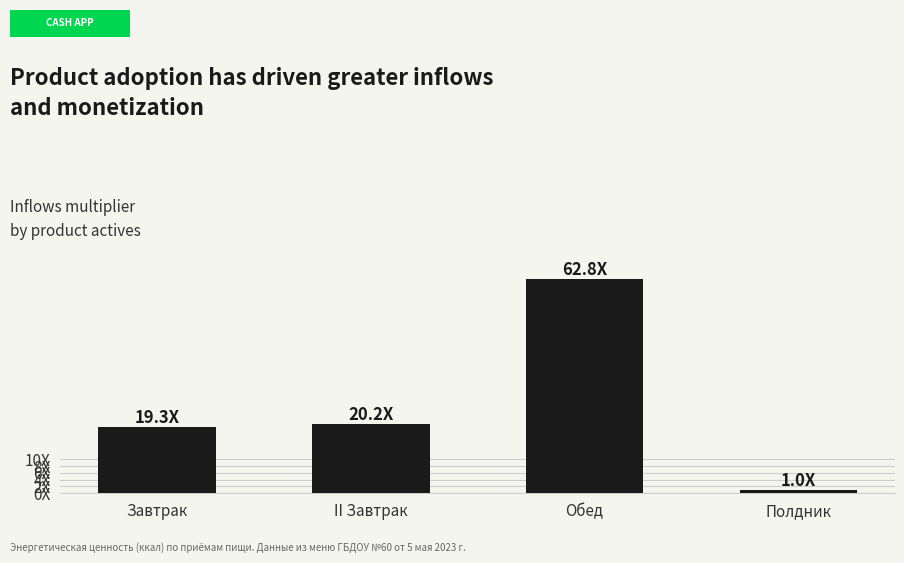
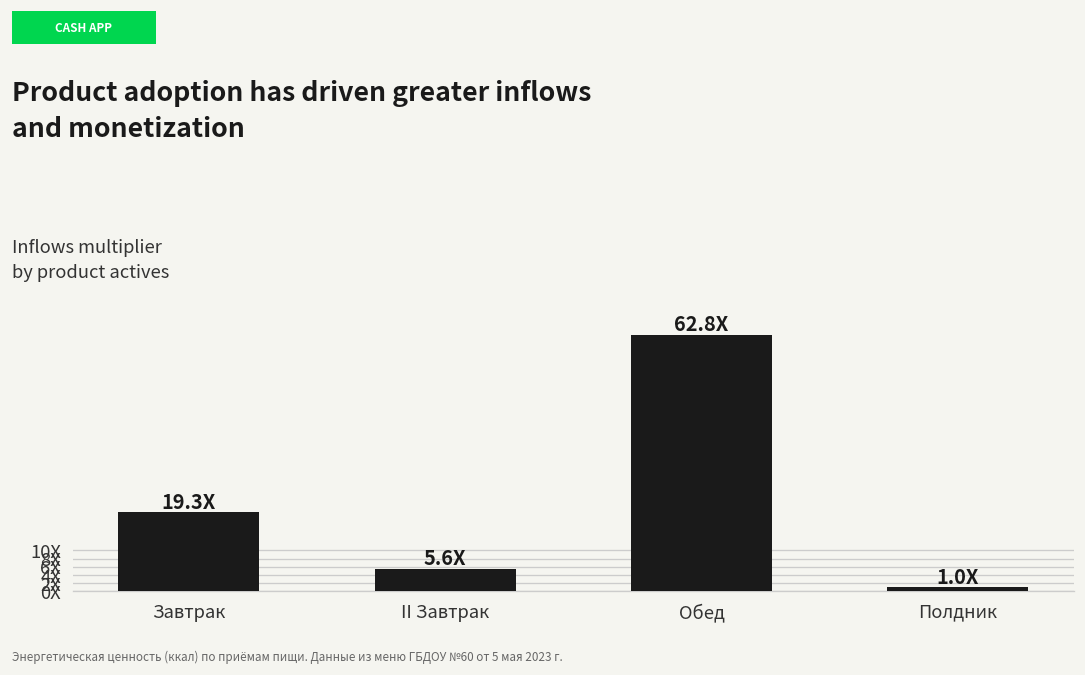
  {
    "Завтрак": "19.3X",
-   "II Завтрак": "20.2X",
+   "II Завтрак": "5.6X",
    "Обед": "62.8X",
    "Полдник": "1.0X"
  }
